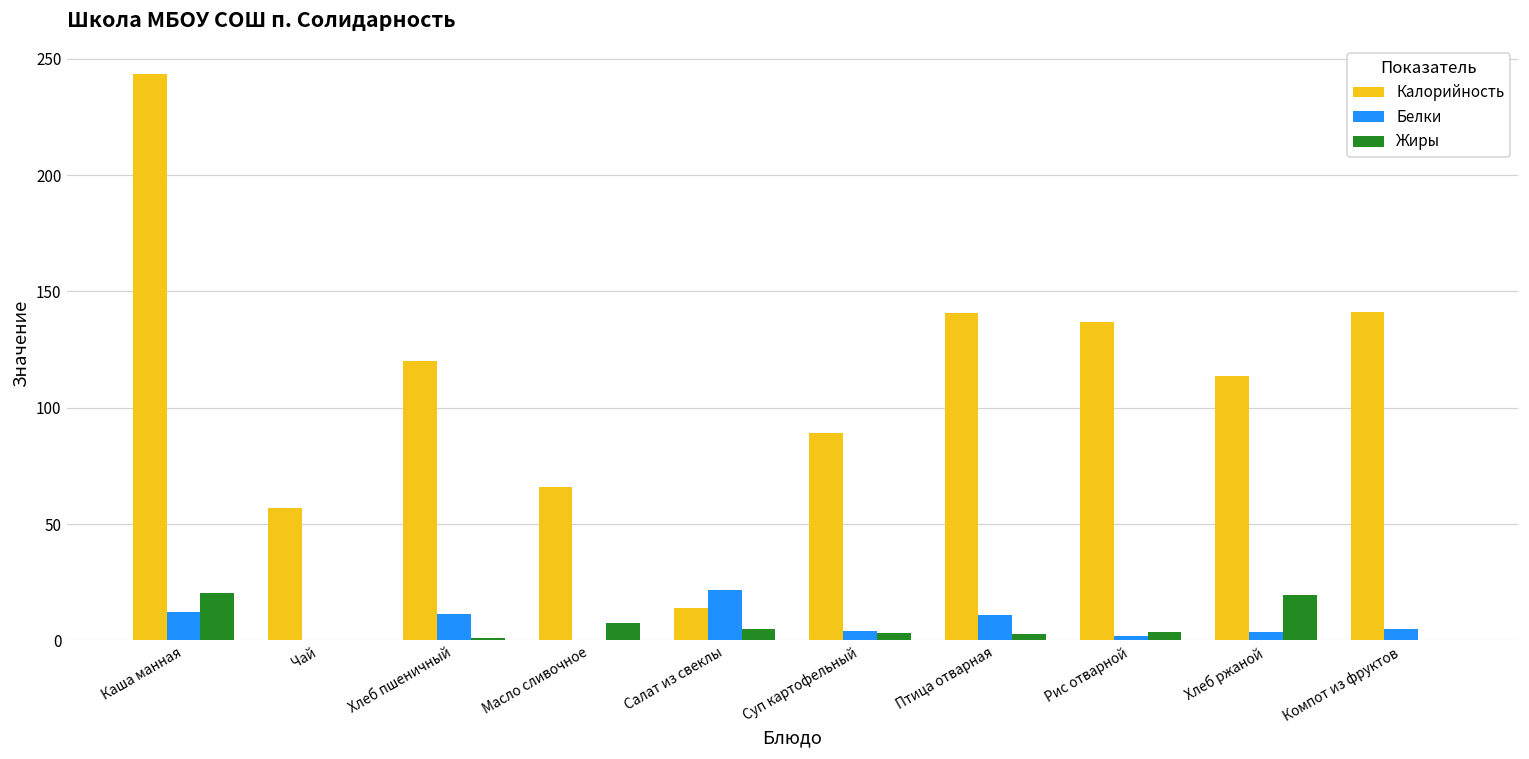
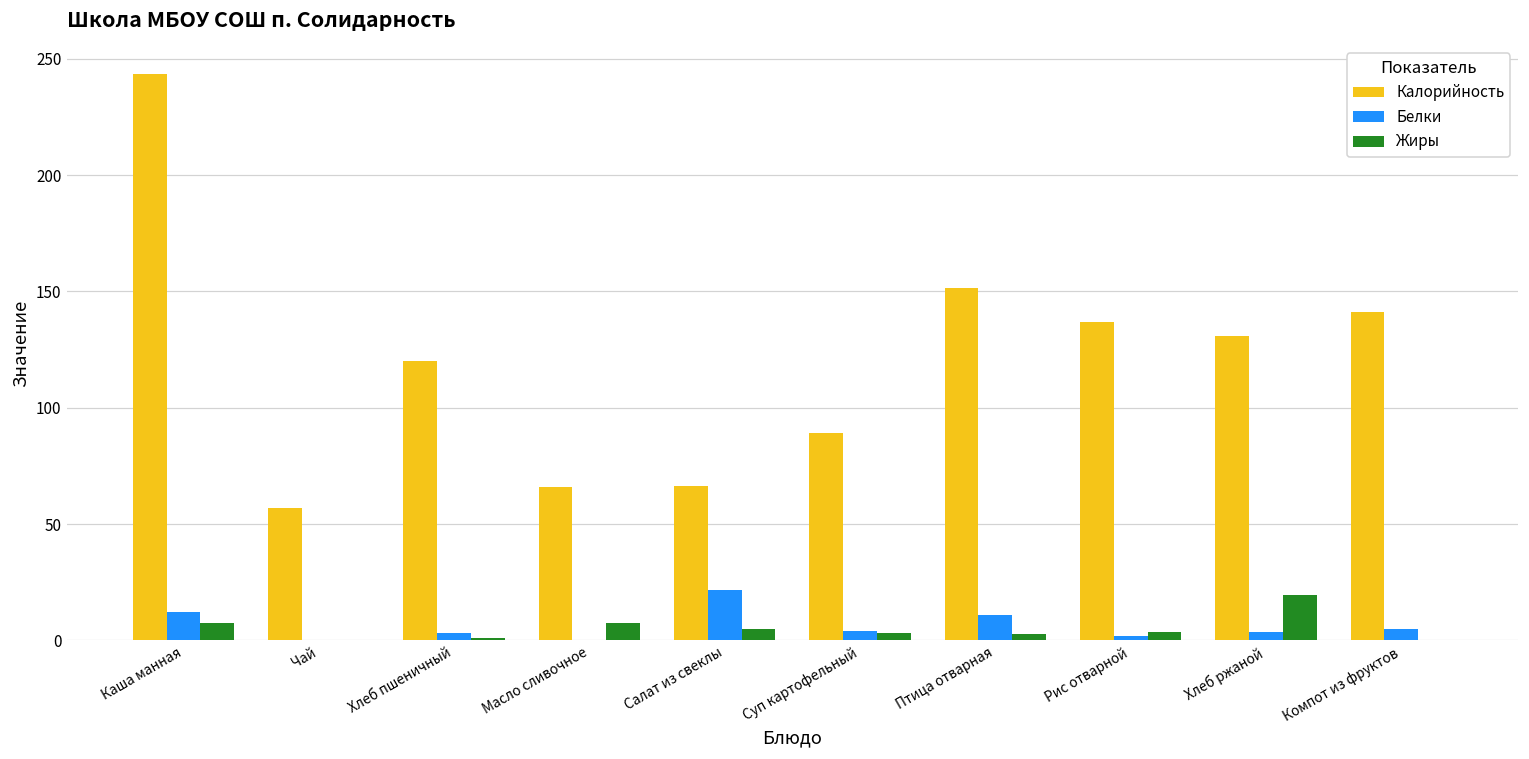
  {
    "Калорийность": {
      "Каша манная": 243,
      "Чай": 57,
      "Хлеб пшеничный": 120,
      "Масло сливочное": 66,
-     "Салат из свеклы": 14,
+     "Салат из свеклы": 66,
      "Суп картофельный": 89,
-     "Птица отварная": 141,
+     "Птица отварная": 151,
      "Рис отварной": 137,
-     "Хлеб ржаной": 114,
+     "Хлеб ржаной": 131,
      "Компот из фруктов": 141
    },
    "Белки": {
      "Каша манная": 12,
      "Чай": 0,
-     "Хлеб пшеничный": 11,
+     "Хлеб пшеничный": 3,
      "Салат из свеклы": 22,
      "Суп картофельный": 4,
      "Птица отварная": 11,
      "Рис отварной": 2,
      "Хлеб ржаной": 4,
      "Компот из фруктов": 5
    },
    "Жиры": {
-     "Каша манная": 20,
+     "Каша манная": 7,
      "Чай": 0,
      "Хлеб пшеничный": 1,
      "Масло сливочное": 7,
      "Салат из свеклы": 5,
      "Суп картофельный": 3,
      "Птица отварная": 3,
      "Рис отварной": 4,
      "Хлеб ржаной": 19
    }
  }
